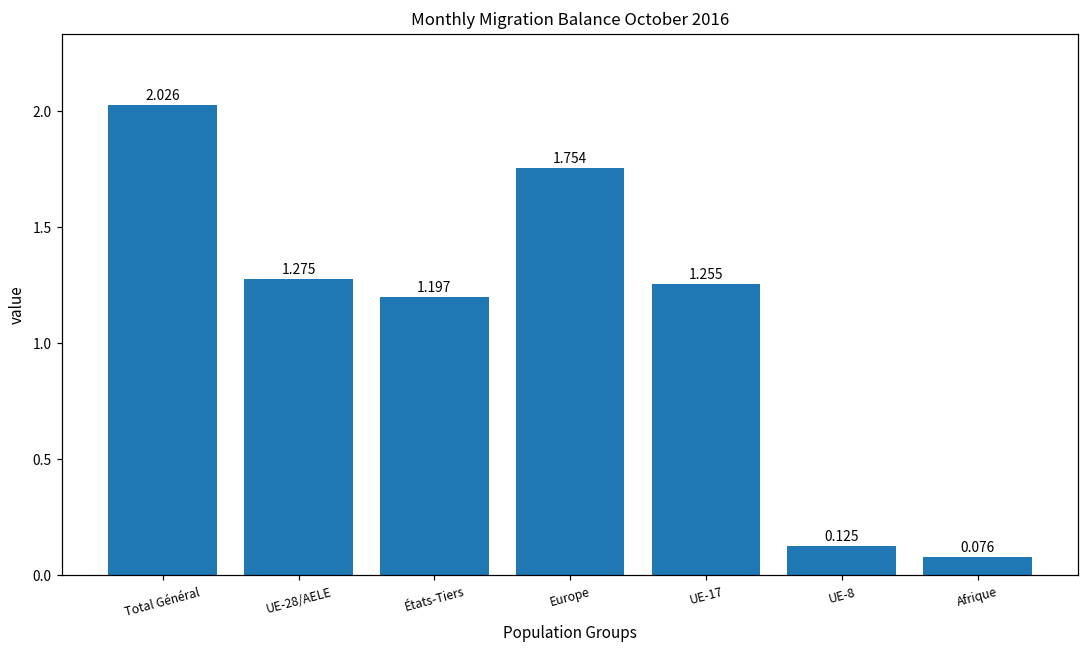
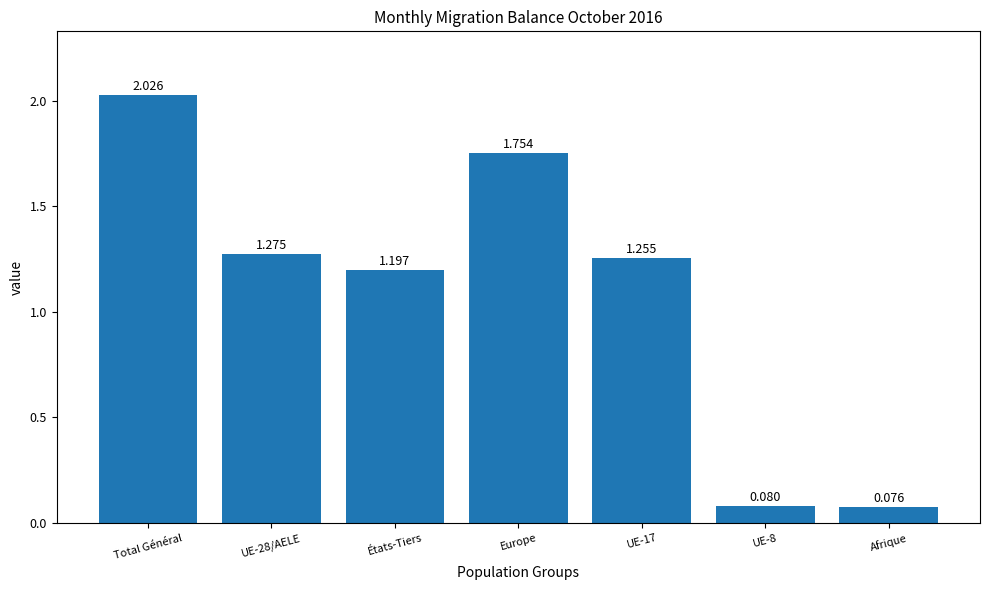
  {
    "Total Général": 2.026,
    "UE-28/AELE": 1.275,
    "États-Tiers": 1.197,
    "Europe": 1.754,
    "UE-17": 1.255,
-   "UE-8": 0.125,
+   "UE-8": 0.080,
    "Afrique": 0.076
  }
